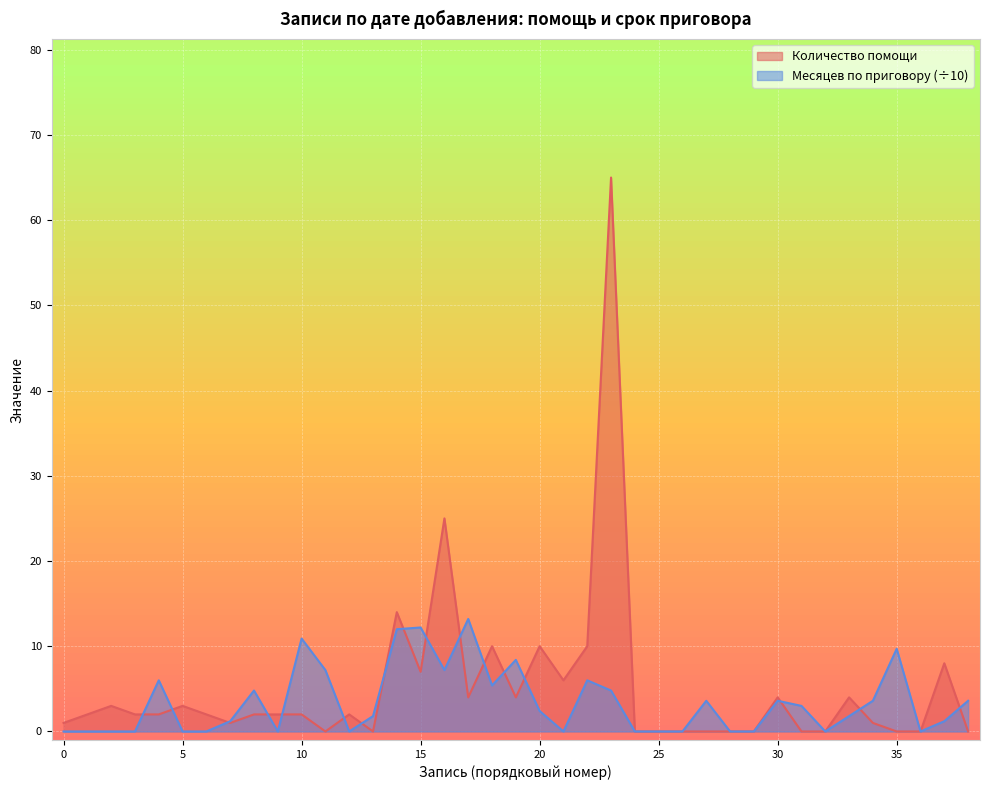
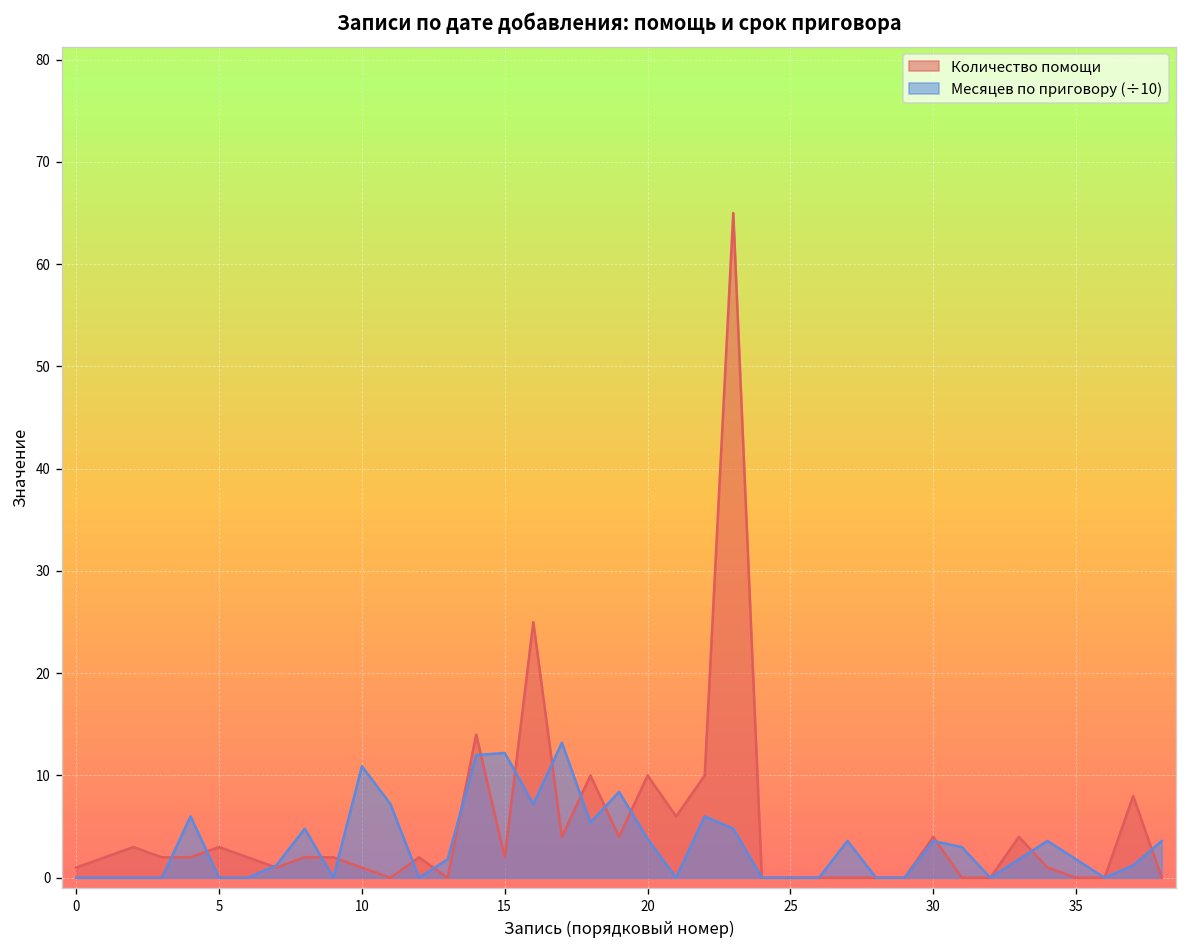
  {
    "Количество помощи": {
      "0": 1,
      "5": 3,
-     "10": 2,
-     "15": 7,
+     "10": 1,
+     "15": 2,
      "20": 10,
      "30": 4,
      "35": 0
    },
    "Месяцев по приговору (÷10)": {
      "0": 0,
      "5": 0,
      "10": 11,
      "15": 12,
-     "20": 2,
+     "20": 4,
      "30": 4,
-     "35": 10
+     "35": 2
    }
  }
